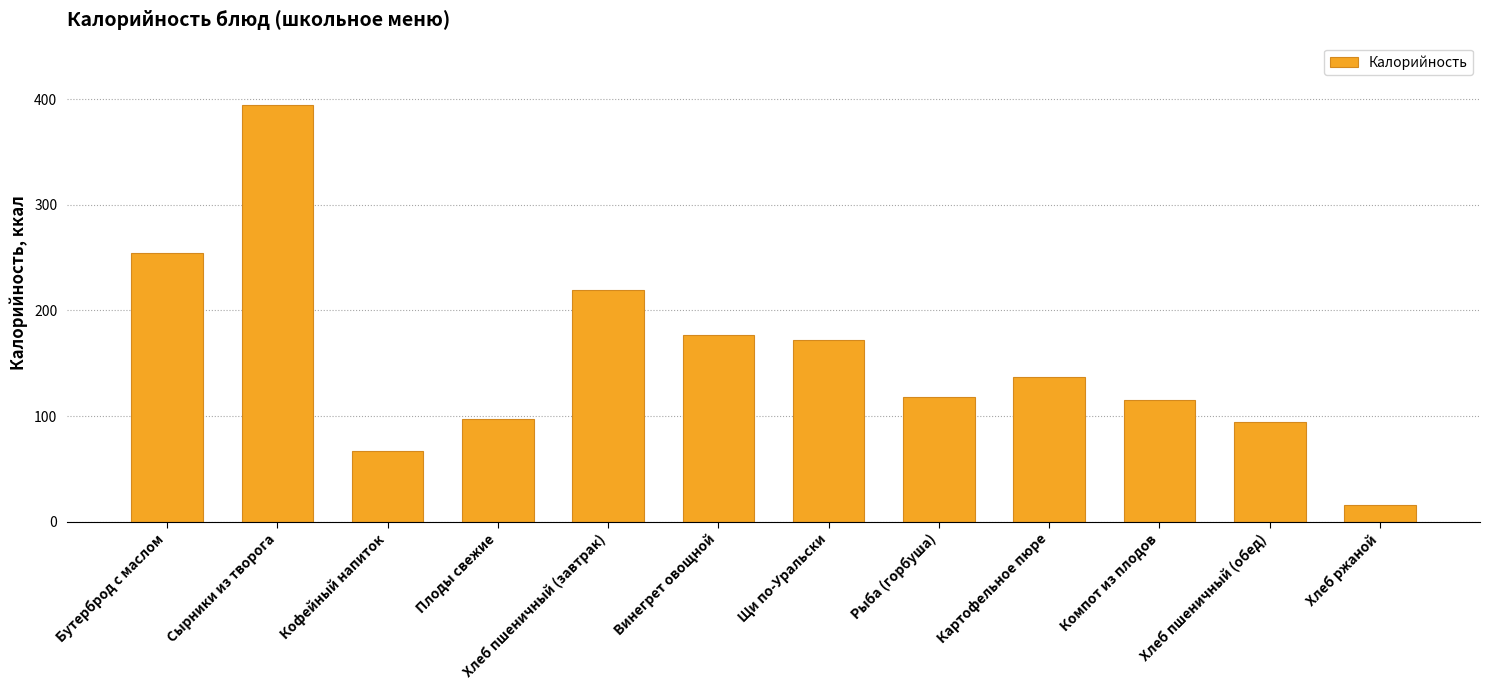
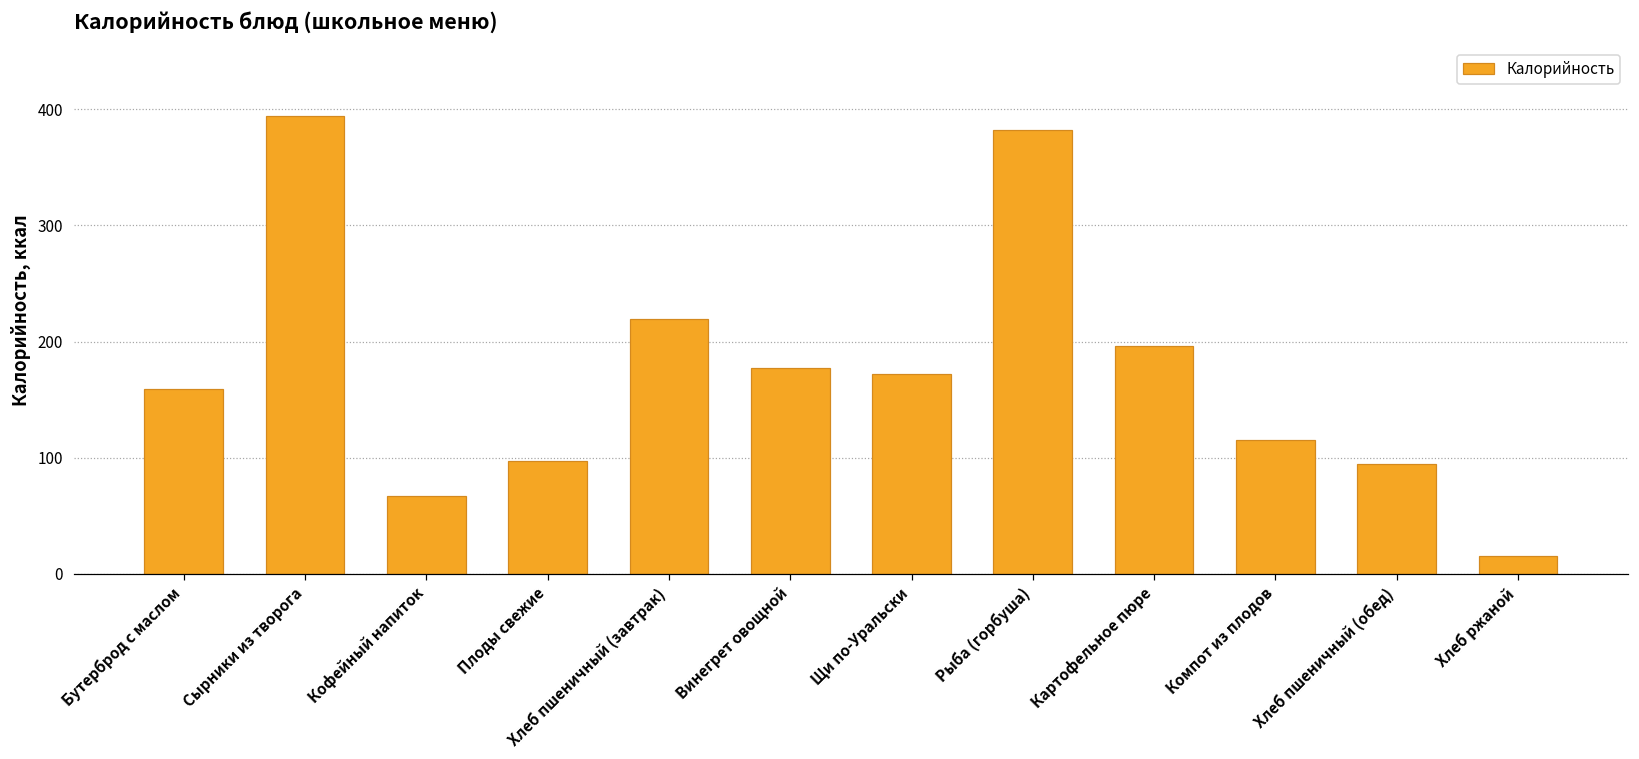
  {
-   "Бутерброд с маслом": 255,
+   "Бутерброд с маслом": 159,
    "Сырники из творога": 394,
    "Кофейный напиток": 67,
    "Плоды свежие": 97,
    "Хлеб пшеничный (завтрак)": 219,
    "Винегрет овощной": 177,
    "Щи по-Уральски": 172,
-   "Рыба (горбуша)": 118,
-   "Картофельное пюре": 137,
+   "Рыба (горбуша)": 382,
+   "Картофельное пюре": 196,
    "Компот из плодов": 115,
    "Хлеб пшеничный (обед)": 94,
    "Хлеб ржаной": 15
  }
